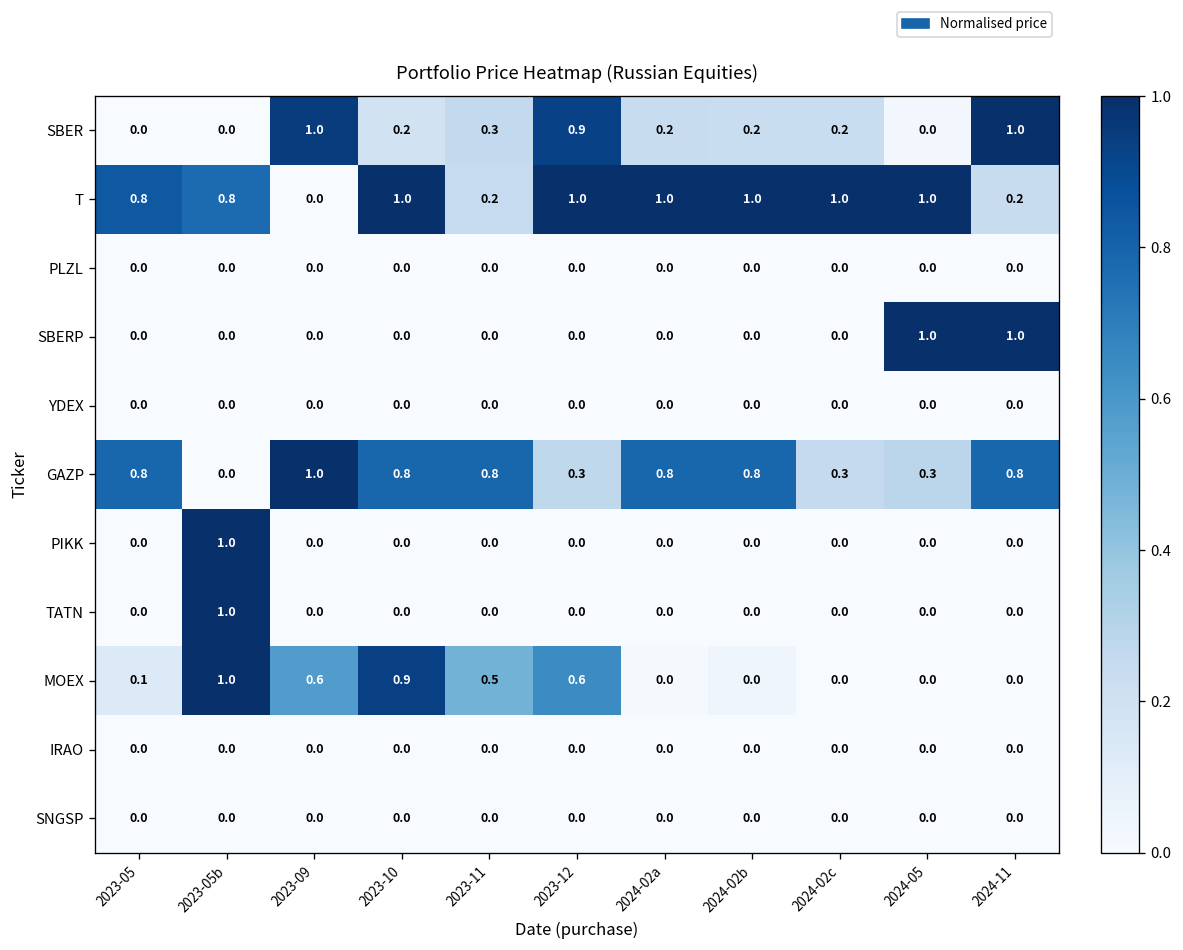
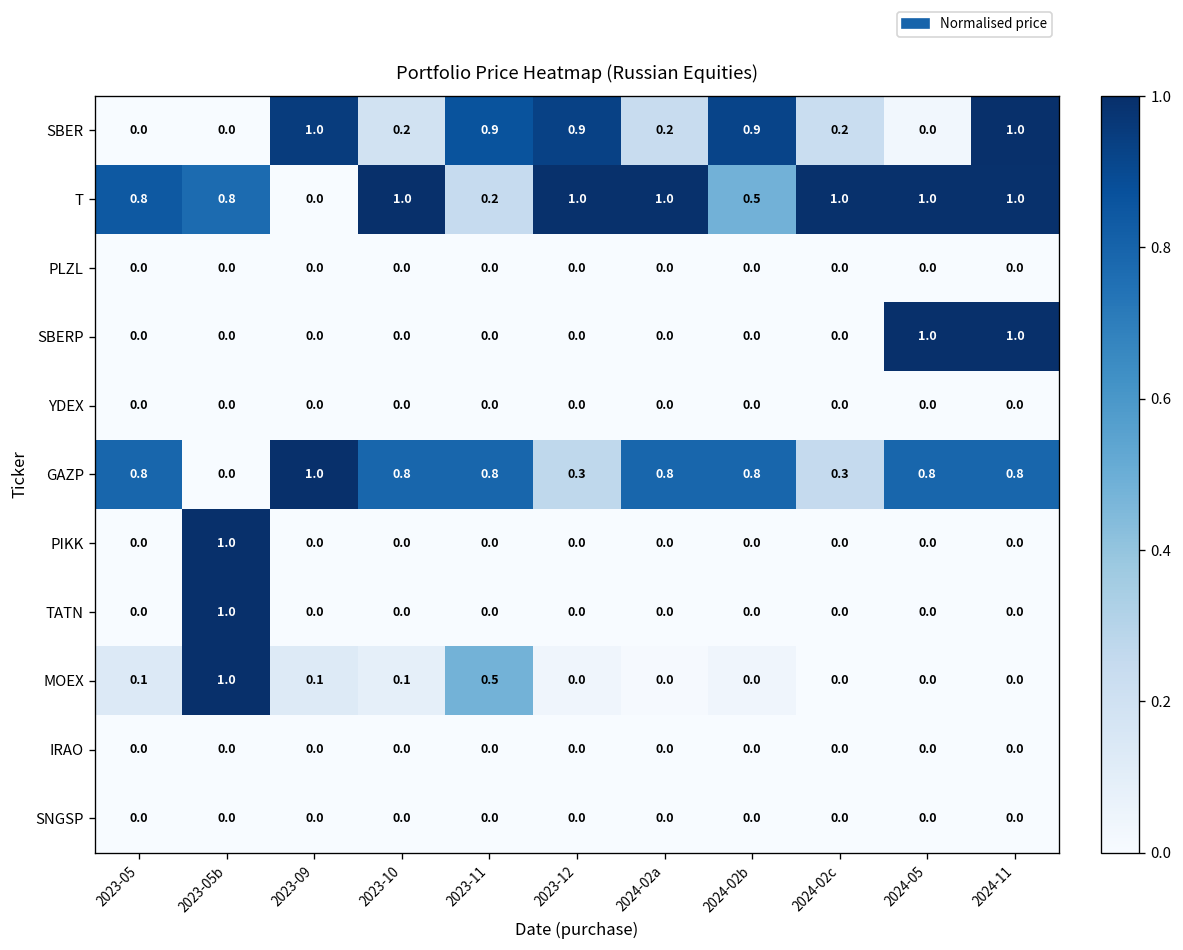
  {
    "SBER": {
      "2023-05": 0.0,
      "2023-05b": 0.0,
      "2023-09": 1.0,
      "2023-10": 0.2,
-     "2023-11": 0.3,
+     "2023-11": 0.9,
      "2023-12": 0.9,
      "2024-02a": 0.2,
-     "2024-02b": 0.2,
+     "2024-02b": 0.9,
      "2024-02c": 0.2,
      "2024-05": 0.0,
      "2024-11": 1.0
    },
    "T": {
      "2023-05": 0.8,
      "2023-05b": 0.8,
      "2023-09": 0.0,
      "2023-10": 1.0,
      "2023-11": 0.2,
      "2023-12": 1.0,
      "2024-02a": 1.0,
-     "2024-02b": 1.0,
+     "2024-02b": 0.5,
      "2024-02c": 1.0,
      "2024-05": 1.0,
-     "2024-11": 0.2
+     "2024-11": 1.0
    },
    "PLZL": {
      "2023-05": 0.0,
      "2023-05b": 0.0,
      "2023-09": 0.0,
      "2023-10": 0.0,
      "2023-11": 0.0,
      "2023-12": 0.0,
      "2024-02a": 0.0,
      "2024-02b": 0.0,
      "2024-02c": 0.0,
      "2024-05": 0.0,
      "2024-11": 0.0
    },
    "SBERP": {
      "2023-05": 0.0,
      "2023-05b": 0.0,
      "2023-09": 0.0,
      "2023-10": 0.0,
      "2023-11": 0.0,
      "2023-12": 0.0,
      "2024-02a": 0.0,
      "2024-02b": 0.0,
      "2024-02c": 0.0,
      "2024-05": 1.0,
      "2024-11": 1.0
    },
    "YDEX": {
      "2023-05": 0.0,
      "2023-05b": 0.0,
      "2023-09": 0.0,
      "2023-10": 0.0,
      "2023-11": 0.0,
      "2023-12": 0.0,
      "2024-02a": 0.0,
      "2024-02b": 0.0,
      "2024-02c": 0.0,
      "2024-05": 0.0,
      "2024-11": 0.0
    },
    "GAZP": {
      "2023-05": 0.8,
      "2023-05b": 0.0,
      "2023-09": 1.0,
      "2023-10": 0.8,
      "2023-11": 0.8,
      "2023-12": 0.3,
      "2024-02a": 0.8,
      "2024-02b": 0.8,
      "2024-02c": 0.3,
-     "2024-05": 0.3,
+     "2024-05": 0.8,
      "2024-11": 0.8
    },
    "PIKK": {
      "2023-05": 0.0,
      "2023-05b": 1.0,
      "2023-09": 0.0,
      "2023-10": 0.0,
      "2023-11": 0.0,
      "2023-12": 0.0,
      "2024-02a": 0.0,
      "2024-02b": 0.0,
      "2024-02c": 0.0,
      "2024-05": 0.0,
      "2024-11": 0.0
    },
    "TATN": {
      "2023-05": 0.0,
      "2023-05b": 1.0,
      "2023-09": 0.0,
      "2023-10": 0.0,
      "2023-11": 0.0,
      "2023-12": 0.0,
      "2024-02a": 0.0,
      "2024-02b": 0.0,
      "2024-02c": 0.0,
      "2024-05": 0.0,
      "2024-11": 0.0
    },
    "MOEX": {
      "2023-05": 0.1,
      "2023-05b": 1.0,
-     "2023-09": 0.6,
-     "2023-10": 0.9,
+     "2023-09": 0.1,
+     "2023-10": 0.1,
      "2023-11": 0.5,
-     "2023-12": 0.6,
+     "2023-12": 0.0,
      "2024-02a": 0.0,
      "2024-02b": 0.0,
      "2024-02c": 0.0,
      "2024-05": 0.0,
      "2024-11": 0.0
    },
    "IRAO": {
      "2023-05": 0.0,
      "2023-05b": 0.0,
      "2023-09": 0.0,
      "2023-10": 0.0,
      "2023-11": 0.0,
      "2023-12": 0.0,
      "2024-02a": 0.0,
      "2024-02b": 0.0,
      "2024-02c": 0.0,
      "2024-05": 0.0,
      "2024-11": 0.0
    },
    "SNGSP": {
      "2023-05": 0.0,
      "2023-05b": 0.0,
      "2023-09": 0.0,
      "2023-10": 0.0,
      "2023-11": 0.0,
      "2023-12": 0.0,
      "2024-02a": 0.0,
      "2024-02b": 0.0,
      "2024-02c": 0.0,
      "2024-05": 0.0,
      "2024-11": 0.0
    }
  }
